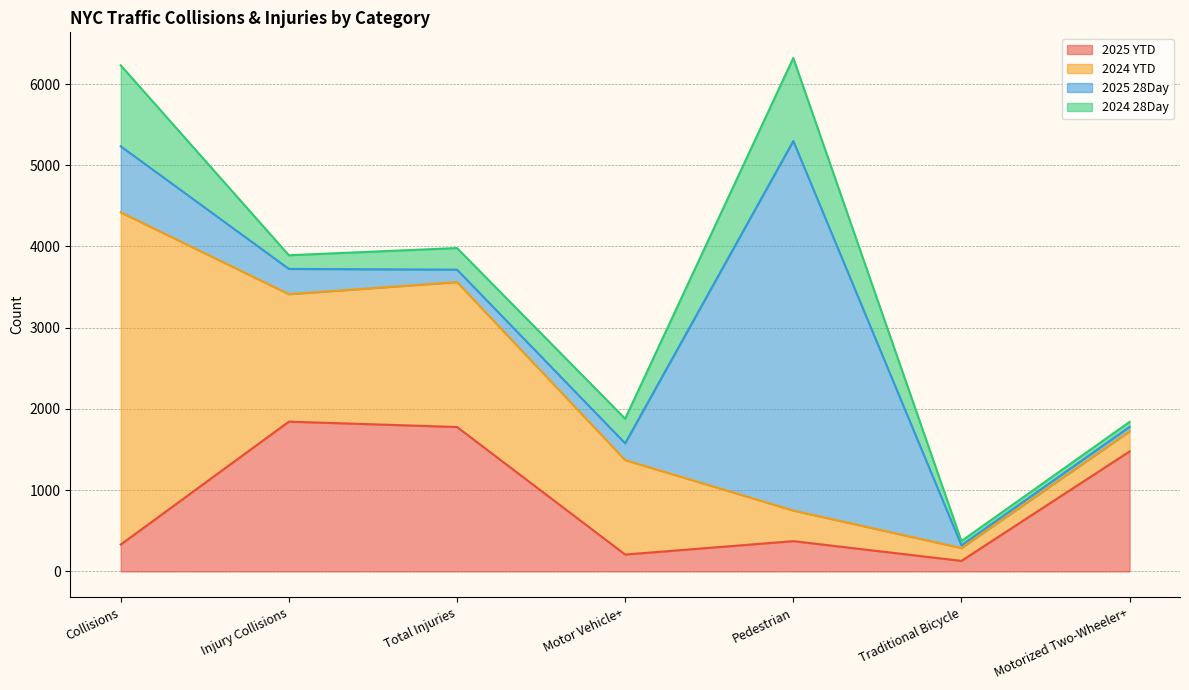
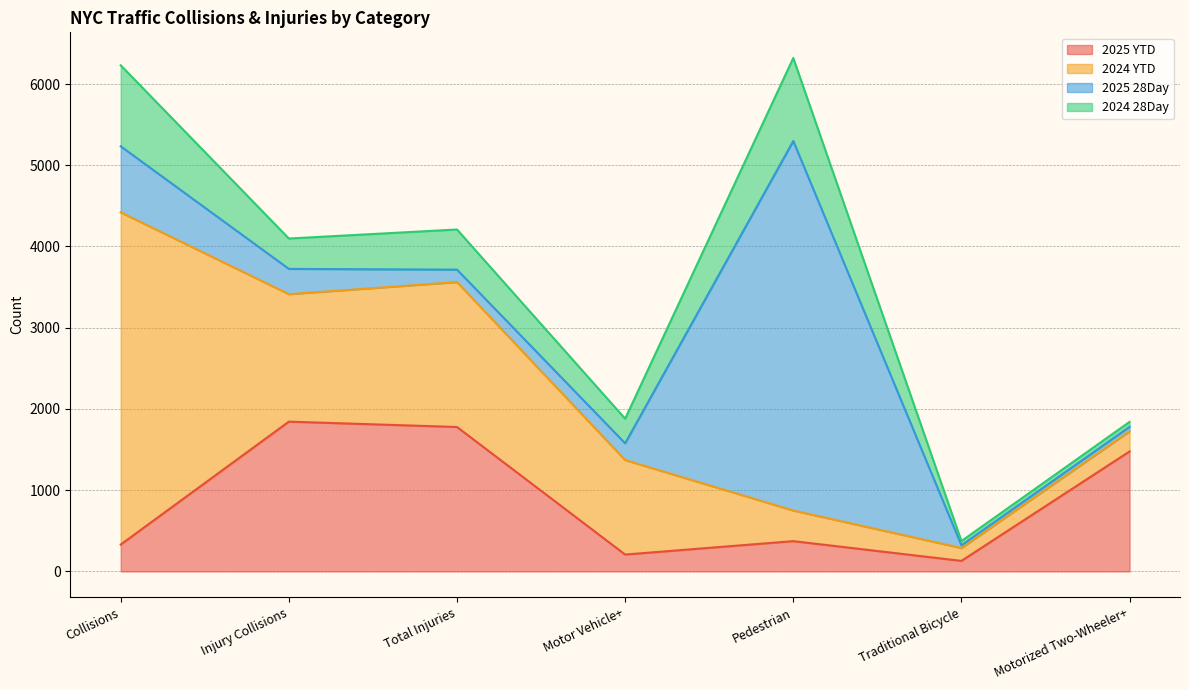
  {
    "2025 YTD": {
      "Collisions": 300,
      "Injury Collisions": 1800,
      "Total Injuries": 1800,
      "Motor Vehicle+": 200,
      "Pedestrian": 400,
      "Traditional Bicycle": 100,
      "Motorized Two-Wheeler+": 1500
    },
    "2024 YTD": {
      "Collisions": 4100,
      "Injury Collisions": 1600,
      "Total Injuries": 1800,
      "Motor Vehicle+": 1200,
      "Pedestrian": 400,
      "Traditional Bicycle": 200,
      "Motorized Two-Wheeler+": 200
    },
    "2025 28Day": {
      "Collisions": 800,
      "Injury Collisions": 300,
      "Total Injuries": 200,
      "Motor Vehicle+": 200,
      "Pedestrian": 4500,
      "Traditional Bicycle": 0,
      "Motorized Two-Wheeler+": 100
    },
    "2024 28Day": {
      "Collisions": 1000,
-     "Injury Collisions": 200,
-     "Total Injuries": 300,
+     "Injury Collisions": 400,
+     "Total Injuries": 500,
      "Motor Vehicle+": 300,
      "Pedestrian": 1000,
      "Traditional Bicycle": 100,
      "Motorized Two-Wheeler+": 100
    }
  }
